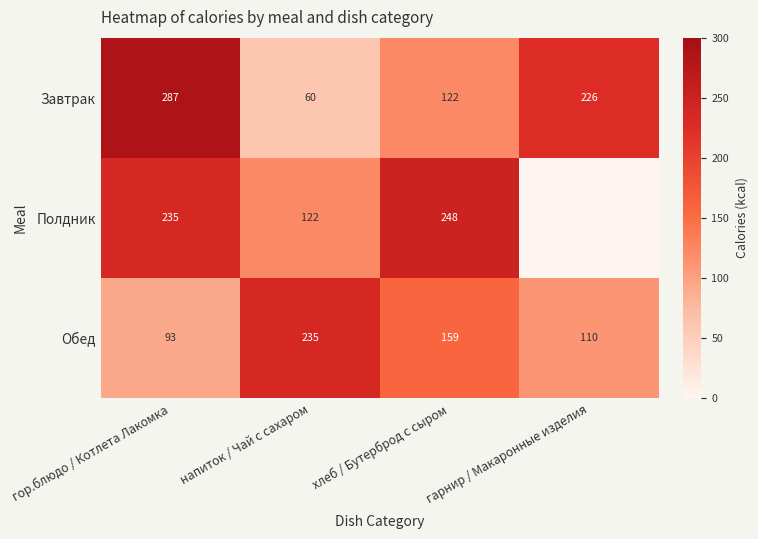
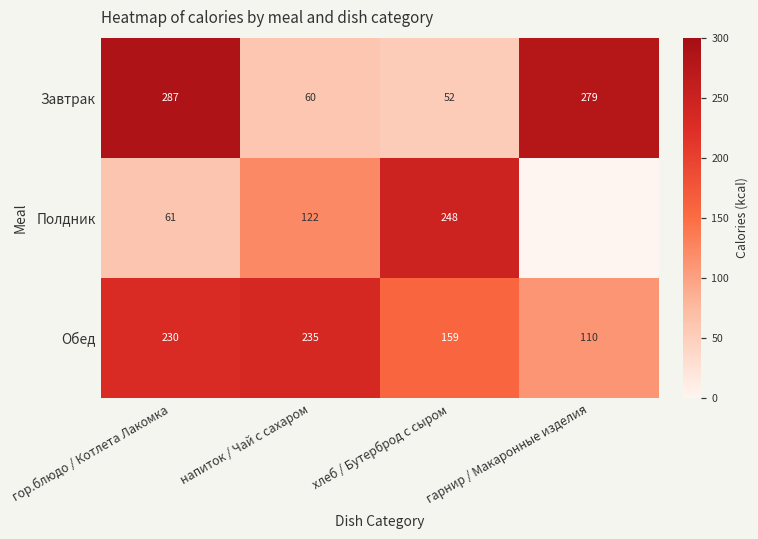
  {
    "Завтрак": {
      "гор.блюдо / Котлета Лакомка": 287,
      "напиток / Чай с сахаром": 60,
-     "хлеб / Бутерброд с сыром": 122,
-     "гарнир / Макаронные изделия": 226
+     "хлеб / Бутерброд с сыром": 52,
+     "гарнир / Макаронные изделия": 279
    },
    "Полдник": {
-     "гор.блюдо / Котлета Лакомка": 235,
+     "гор.блюдо / Котлета Лакомка": 61,
      "напиток / Чай с сахаром": 122,
      "хлеб / Бутерброд с сыром": 248
    },
    "Обед": {
-     "гор.блюдо / Котлета Лакомка": 93,
+     "гор.блюдо / Котлета Лакомка": 230,
      "напиток / Чай с сахаром": 235,
      "хлеб / Бутерброд с сыром": 159,
      "гарнир / Макаронные изделия": 110
    }
  }
